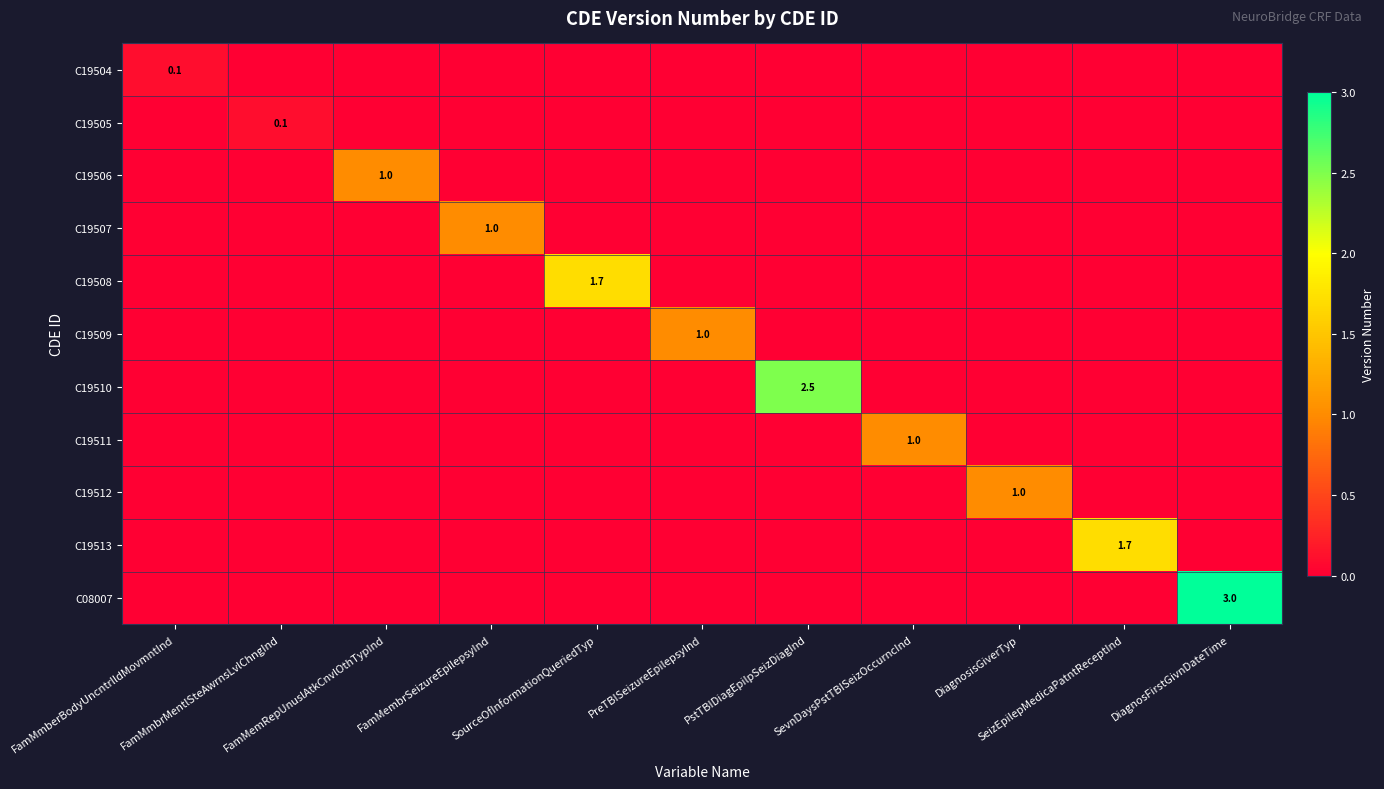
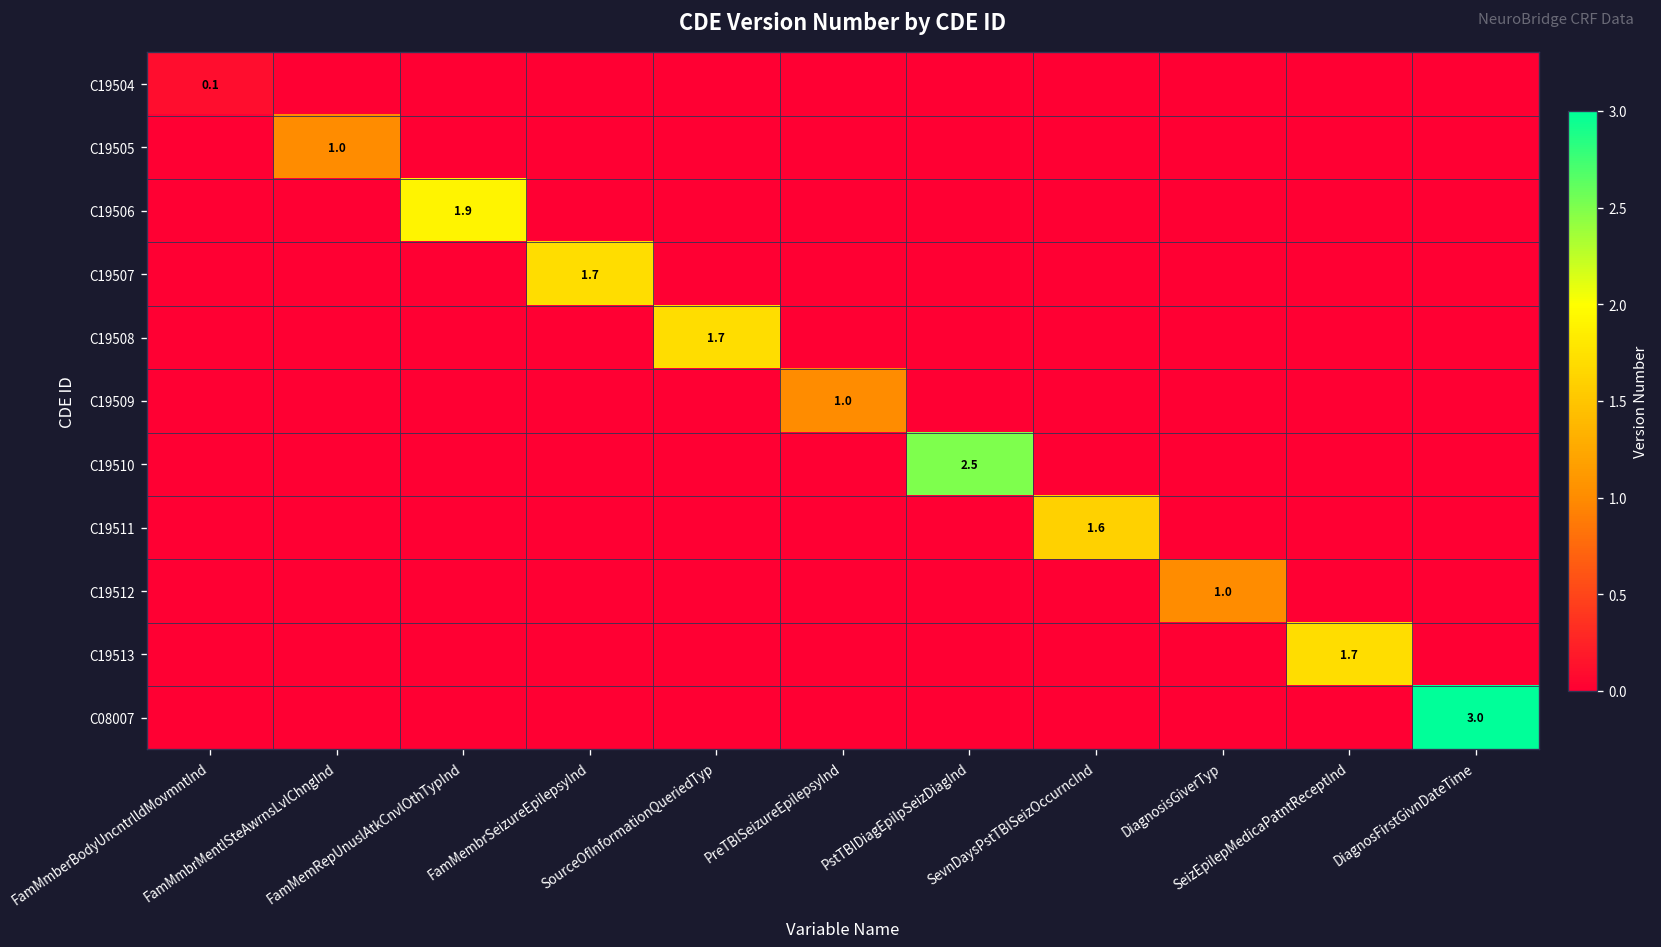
  {
    "C19504": {
      "FamMmberBodyUncntrlldMovmntInd": 0.1
    },
    "C19505": {
-     "FamMmbrMentlSteAwrnsLvlChngInd": 0.1
+     "FamMmbrMentlSteAwrnsLvlChngInd": 1.0
    },
    "C19506": {
-     "FamMemRepUnuslAtkCnvlOthTypInd": 1.0
+     "FamMemRepUnuslAtkCnvlOthTypInd": 1.9
    },
    "C19507": {
-     "FamMembrSeizureEpilepsyInd": 1.0
+     "FamMembrSeizureEpilepsyInd": 1.7
    },
    "C19508": {
      "SourceOfInformationQueriedTyp": 1.7
    },
    "C19509": {
      "PreTBISeizureEpilepsyInd": 1.0
    },
    "C19510": {
      "PstTBIDiagEpilpSeizDiagInd": 2.5
    },
    "C19511": {
-     "SevnDaysPstTBISeizOccurncInd": 1.0
+     "SevnDaysPstTBISeizOccurncInd": 1.6
    },
    "C19512": {
      "DiagnosisGiverTyp": 1.0
    },
    "C19513": {
      "SeizEpilepMedicaPatntReceptInd": 1.7
    },
    "C08007": {
      "DiagnosFirstGivnDateTime": 3.0
    }
  }
